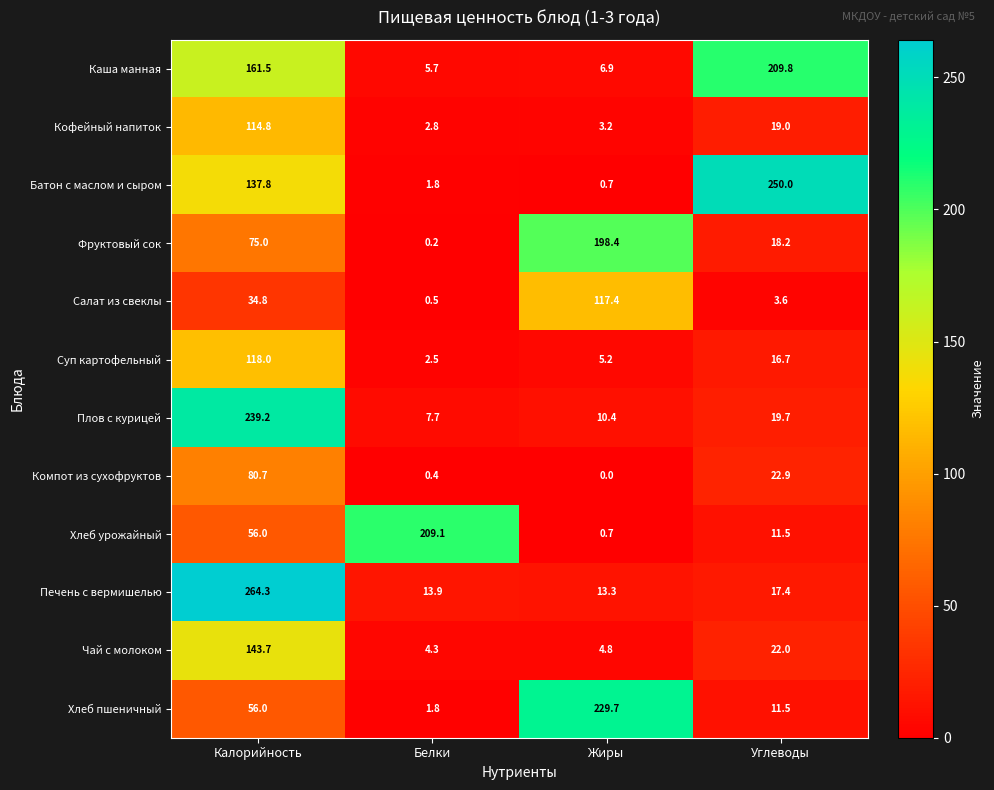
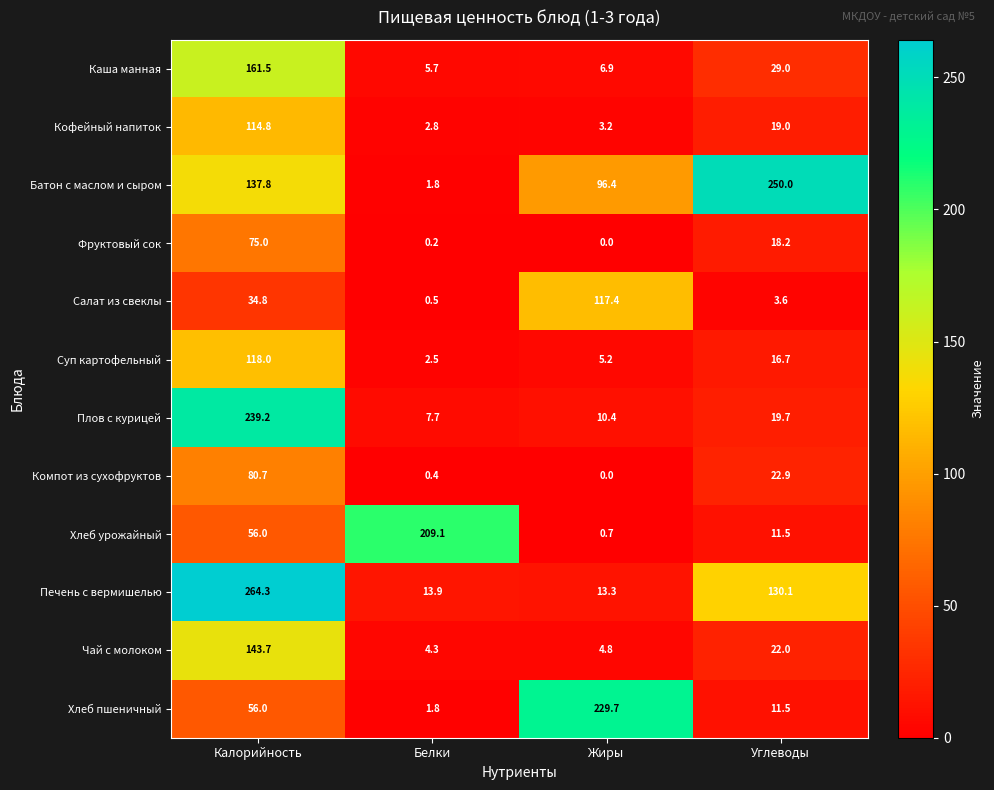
  {
    "Каша манная": {
      "Калорийность": 161.5,
      "Белки": 5.7,
      "Жиры": 6.9,
-     "Углеводы": 209.8
+     "Углеводы": 29.0
    },
    "Кофейный напиток": {
      "Калорийность": 114.8,
      "Белки": 2.8,
      "Жиры": 3.2,
      "Углеводы": 19.0
    },
    "Батон с маслом и сыром": {
      "Калорийность": 137.8,
      "Белки": 1.8,
-     "Жиры": 0.7,
+     "Жиры": 96.4,
      "Углеводы": 250.0
    },
    "Фруктовый сок": {
      "Калорийность": 75.0,
      "Белки": 0.2,
-     "Жиры": 198.4,
+     "Жиры": 0.0,
      "Углеводы": 18.2
    },
    "Салат из свеклы": {
      "Калорийность": 34.8,
      "Белки": 0.5,
      "Жиры": 117.4,
      "Углеводы": 3.6
    },
    "Суп картофельный": {
      "Калорийность": 118.0,
      "Белки": 2.5,
      "Жиры": 5.2,
      "Углеводы": 16.7
    },
    "Плов с курицей": {
      "Калорийность": 239.2,
      "Белки": 7.7,
      "Жиры": 10.4,
      "Углеводы": 19.7
    },
    "Компот из сухофруктов": {
      "Калорийность": 80.7,
      "Белки": 0.4,
      "Жиры": 0.0,
      "Углеводы": 22.9
    },
    "Хлеб урожайный": {
      "Калорийность": 56.0,
      "Белки": 209.1,
      "Жиры": 0.7,
      "Углеводы": 11.5
    },
    "Печень с вермишелью": {
      "Калорийность": 264.3,
      "Белки": 13.9,
      "Жиры": 13.3,
-     "Углеводы": 17.4
+     "Углеводы": 130.1
    },
    "Чай с молоком": {
      "Калорийность": 143.7,
      "Белки": 4.3,
      "Жиры": 4.8,
      "Углеводы": 22.0
    },
    "Хлеб пшеничный": {
      "Калорийность": 56.0,
      "Белки": 1.8,
      "Жиры": 229.7,
      "Углеводы": 11.5
    }
  }
